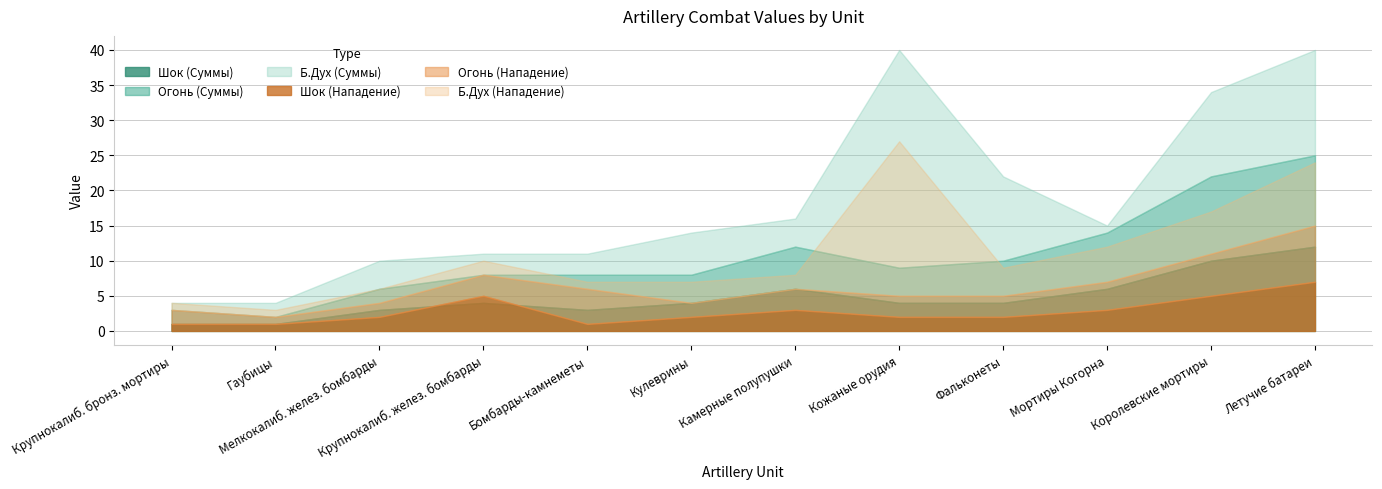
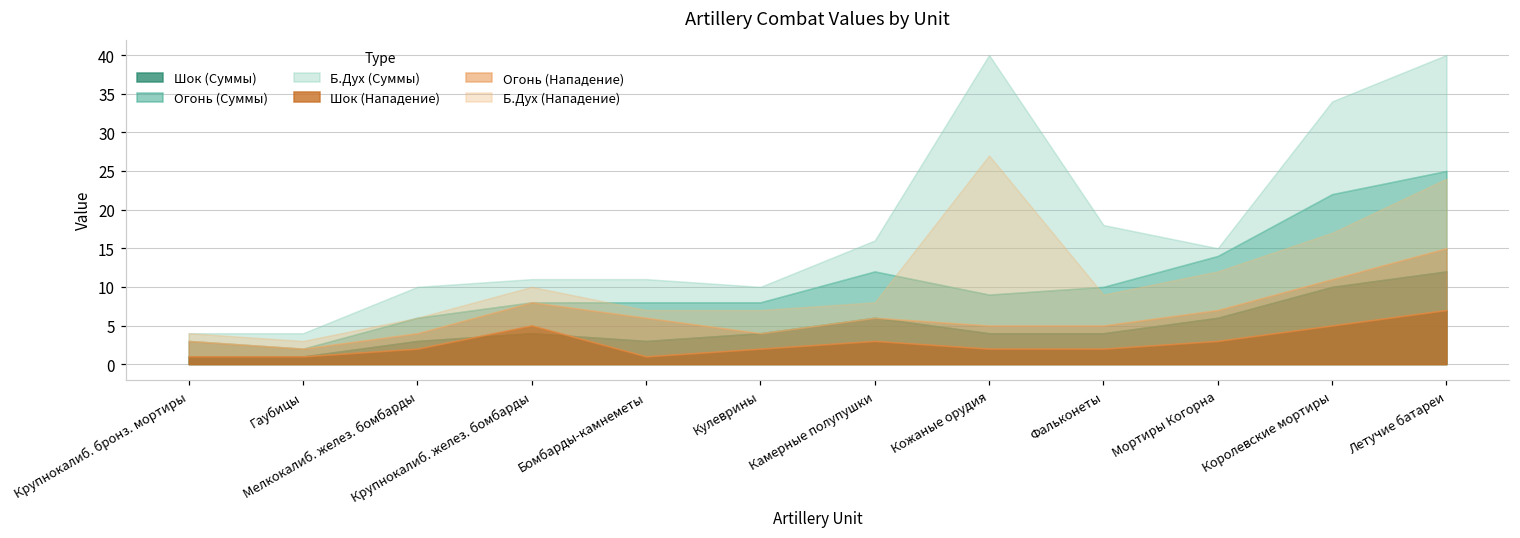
  {
    "Б.Дух (Суммы)": {
      "Гаубицы": 2,
      "Мелкокалиб. желез. бомбарды": 4,
      "Крупнокалиб. желез. бомбарды": 3,
      "Бомбарды-камнеметы": 3,
-     "Кулеврины": 6,
+     "Кулеврины": 2,
      "Камерные полупушки": 4,
      "Кожаные орудия": 31,
-     "Фальконеты": 12,
+     "Фальконеты": 8,
      "Мортиры Когорна": 1,
      "Королевские мортиры": 12,
      "Летучие батареи": 15
    },
    "Шок (Нападение)": {
      "Мелкокалиб. желез. бомбарды": 2,
      "Крупнокалиб. желез. бомбарды": 5,
      "Бомбарды-камнеметы": 1,
      "Кулеврины": 2,
      "Камерные полупушки": 3,
      "Кожаные орудия": 2,
      "Фальконеты": 2,
      "Мортиры Когорна": 3,
      "Королевские мортиры": 5,
      "Летучие батареи": 7
    },
    "Огонь (Нападение)": {
      "Мелкокалиб. желез. бомбарды": 2,
      "Бомбарды-камнеметы": 5,
      "Кожаные орудия": 3,
      "Фальконеты": 3,
      "Мортиры Когорна": 4,
      "Королевские мортиры": 6,
      "Летучие батареи": 8
    },
    "Б.Дух (Нападение)": {
      "Гаубицы": 1,
      "Крупнокалиб. желез. бомбарды": 2,
      "Бомбарды-камнеметы": 1,
      "Кулеврины": 3,
      "Камерные полупушки": 2,
      "Кожаные орудия": 22,
      "Фальконеты": 4,
      "Мортиры Когорна": 5,
      "Королевские мортиры": 6,
      "Летучие батареи": 9
    }
  }
